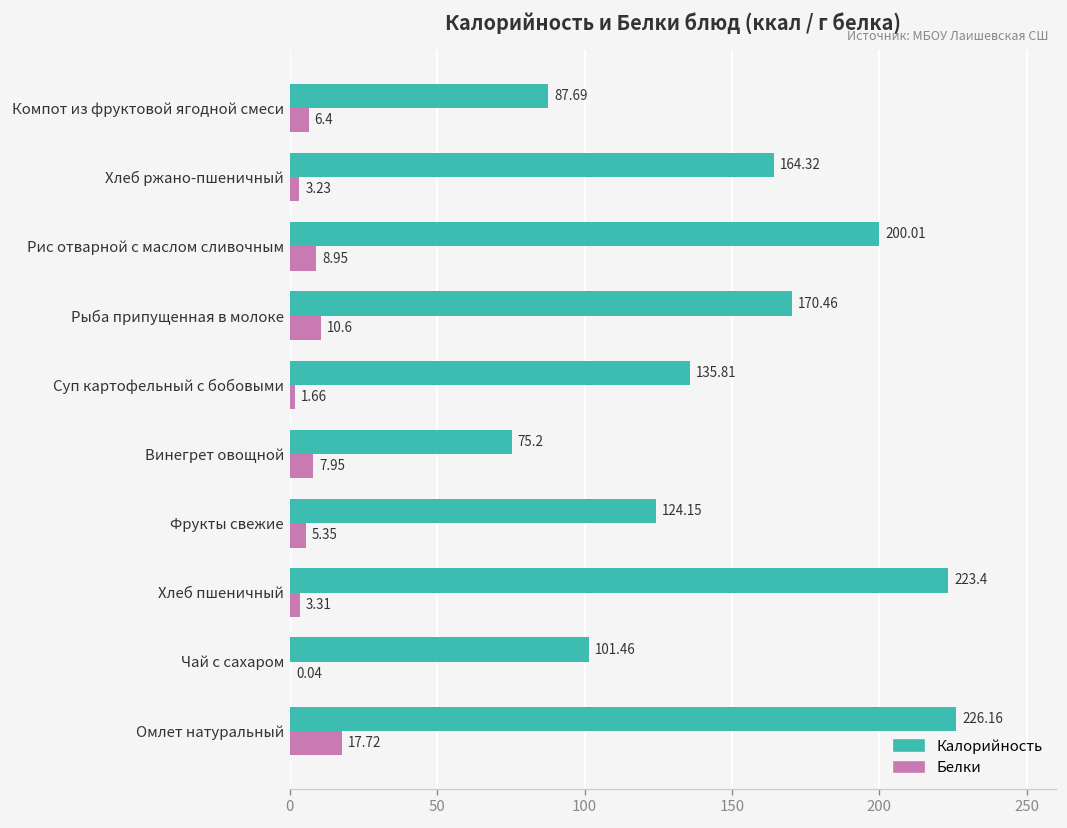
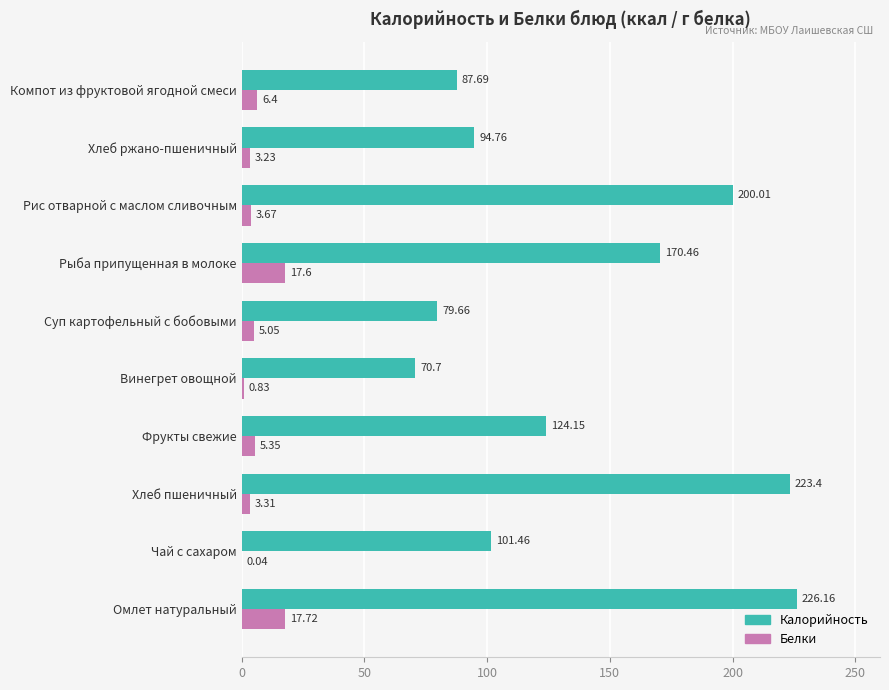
  {
    "Калорийность": {
      "Компот из фруктовой ягодной смеси": 87.69,
-     "Хлеб ржано-пшеничный": 164.32,
+     "Хлеб ржано-пшеничный": 94.76,
      "Рис отварной с маслом сливочным": 200.01,
      "Рыба припущенная в молоке": 170.46,
-     "Суп картофельный с бобовыми": 135.81,
-     "Винегрет овощной": 75.2,
+     "Суп картофельный с бобовыми": 79.66,
+     "Винегрет овощной": 70.7,
      "Фрукты свежие": 124.15,
      "Хлеб пшеничный": 223.4,
      "Чай с сахаром": 101.46,
      "Омлет натуральный": 226.16
    },
    "Белки": {
      "Компот из фруктовой ягодной смеси": 6.4,
      "Хлеб ржано-пшеничный": 3.23,
-     "Рис отварной с маслом сливочным": 8.95,
-     "Рыба припущенная в молоке": 10.6,
-     "Суп картофельный с бобовыми": 1.66,
-     "Винегрет овощной": 7.95,
+     "Рис отварной с маслом сливочным": 3.67,
+     "Рыба припущенная в молоке": 17.6,
+     "Суп картофельный с бобовыми": 5.05,
+     "Винегрет овощной": 0.83,
      "Фрукты свежие": 5.35,
      "Хлеб пшеничный": 3.31,
      "Чай с сахаром": 0.04,
      "Омлет натуральный": 17.72
    }
  }
